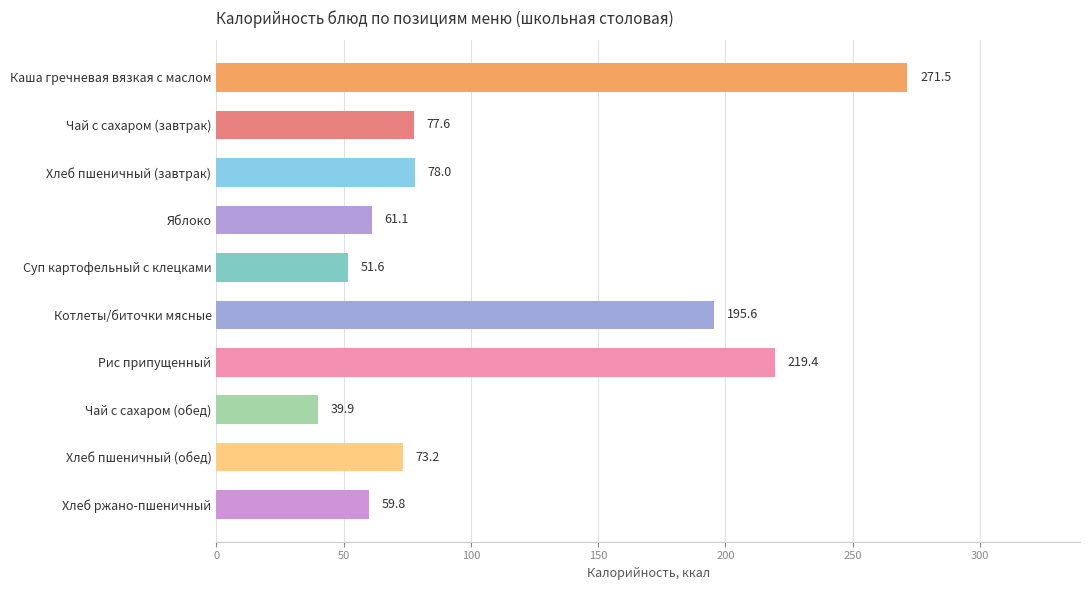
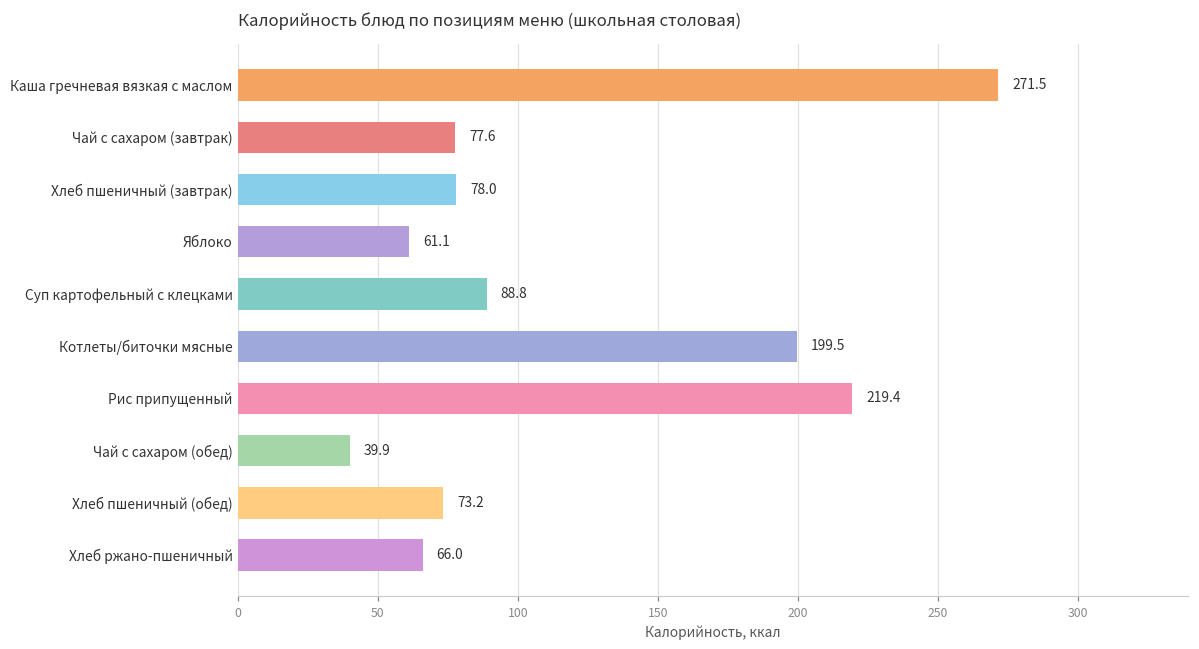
  {
    "Каша гречневая вязкая с маслом": 271.5,
    "Чай с сахаром (завтрак)": 77.6,
    "Хлеб пшеничный (завтрак)": 78.0,
    "Яблоко": 61.1,
-   "Суп картофельный с клецками": 51.6,
-   "Котлеты/биточки мясные": 195.6,
+   "Суп картофельный с клецками": 88.8,
+   "Котлеты/биточки мясные": 199.5,
    "Рис припущенный": 219.4,
    "Чай с сахаром (обед)": 39.9,
    "Хлеб пшеничный (обед)": 73.2,
-   "Хлеб ржано-пшеничный": 59.8
+   "Хлеб ржано-пшеничный": 66.0
  }
